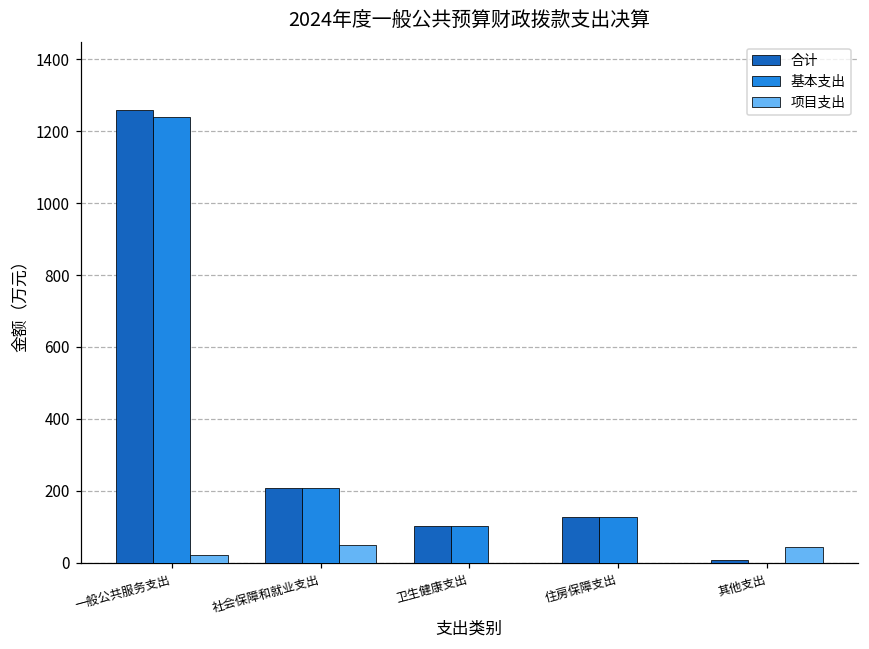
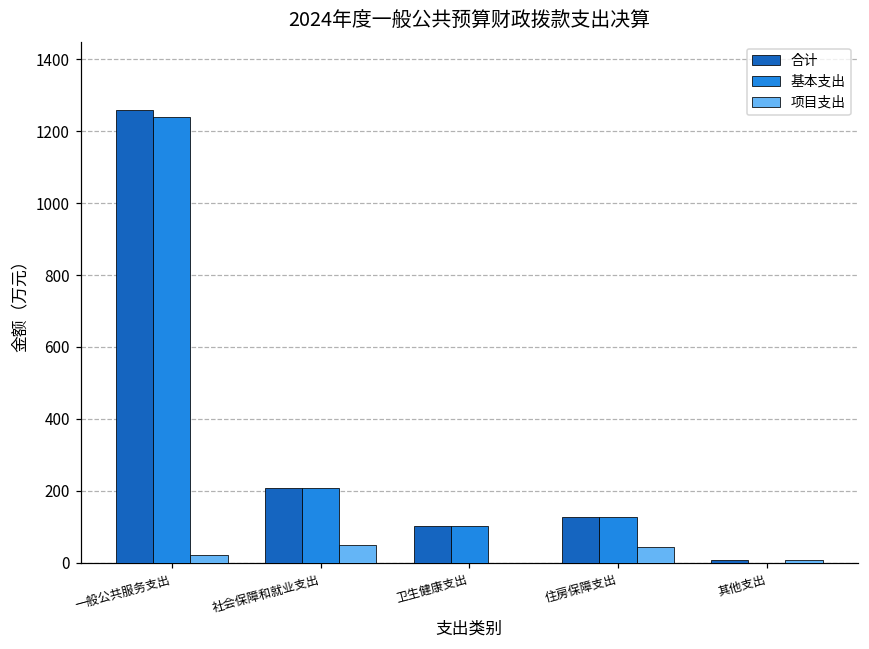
  {
    "项目支出": {
      "一般公共服务支出": 20,
      "社会保障和就业支出": 50,
      "卫生健康支出": 0,
-     "住房保障支出": 0,
-     "其他支出": 40
+     "住房保障支出": 40,
+     "其他支出": 10
    }
  }
